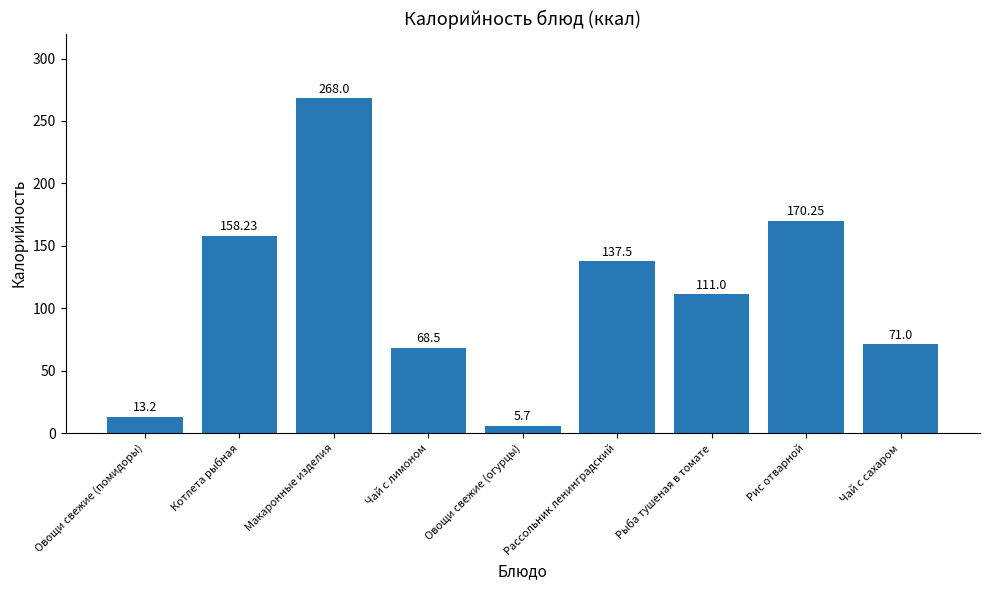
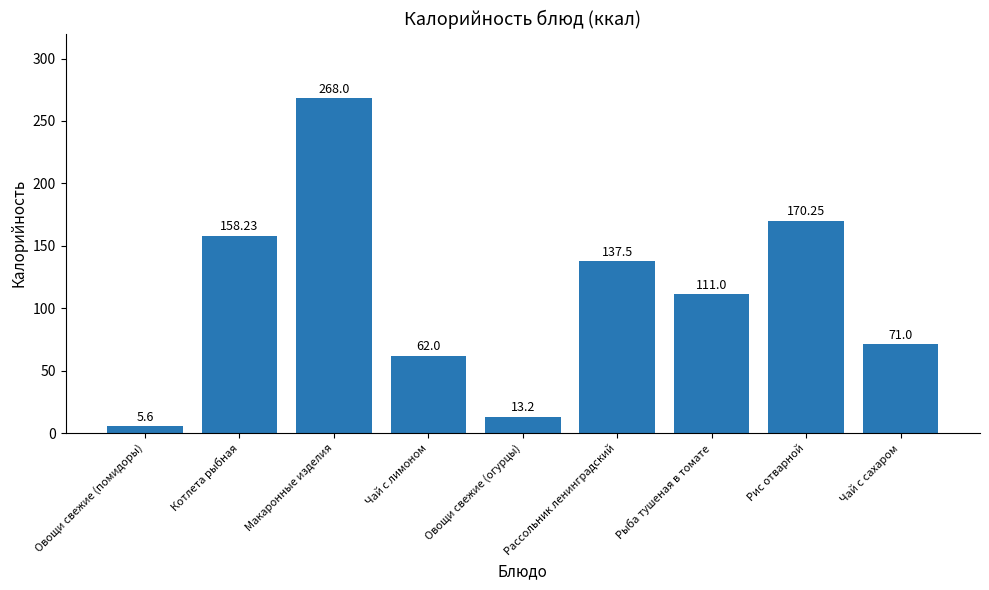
  {
-   "Овощи свежие (помидоры)": 13.2,
+   "Овощи свежие (помидоры)": 5.6,
    "Котлета рыбная": 158.23,
    "Макаронные изделия": 268.0,
-   "Чай с лимоном": 68.5,
-   "Овощи свежие (огурцы)": 5.7,
+   "Чай с лимоном": 62.0,
+   "Овощи свежие (огурцы)": 13.2,
    "Рассольник ленинградский": 137.5,
    "Рыба тушеная в томате": 111.0,
    "Рис отварной": 170.25,
    "Чай с сахаром": 71.0
  }
